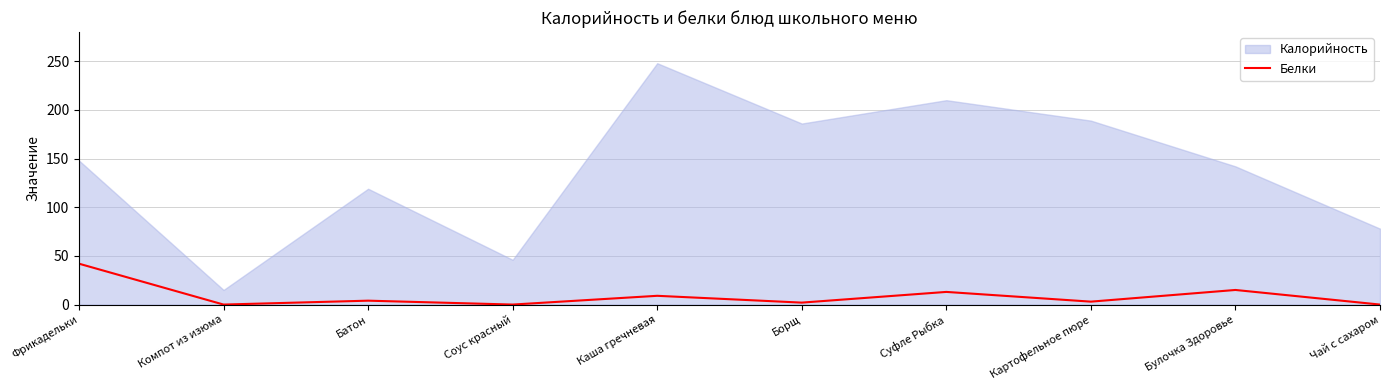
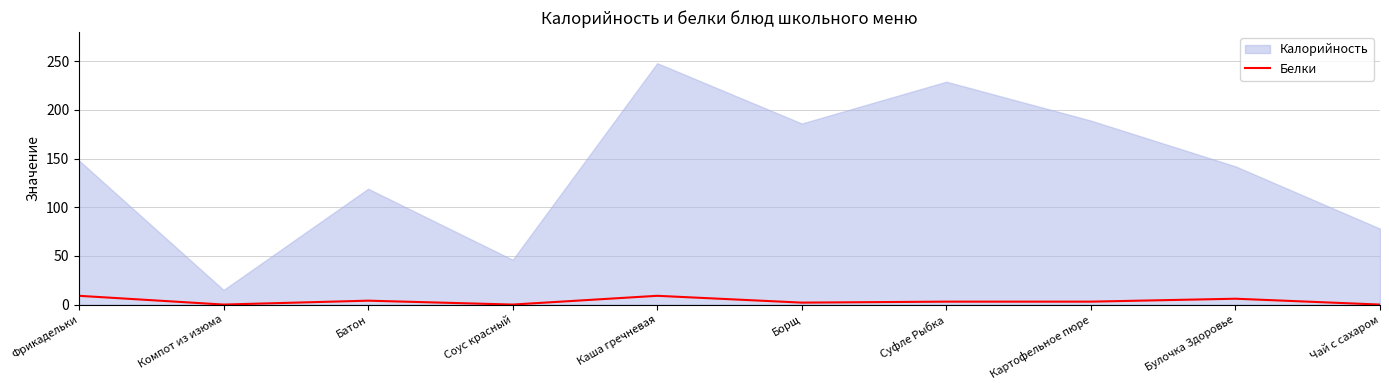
  {
    "Белки": {
-     "Фрикадельки": 40,
+     "Фрикадельки": 10,
      "Компот из изюма": 0,
      "Батон": 0,
      "Соус красный": 0,
      "Каша гречневая": 10,
      "Борщ": 0,
-     "Суфле Рыбка": 10,
+     "Суфле Рыбка": 0,
      "Картофельное пюре": 0,
-     "Булочка Здоровье": 20,
+     "Булочка Здоровье": 10,
      "Чай с сахаром": 0
    },
    "Калорийность": {
      "Фрикадельки": 150,
      "Компот из изюма": 20,
      "Батон": 120,
      "Соус красный": 50,
      "Каша гречневая": 250,
      "Борщ": 190,
-     "Суфле Рыбка": 210,
+     "Суфле Рыбка": 230,
      "Картофельное пюре": 190,
      "Булочка Здоровье": 140,
      "Чай с сахаром": 80
    }
  }
